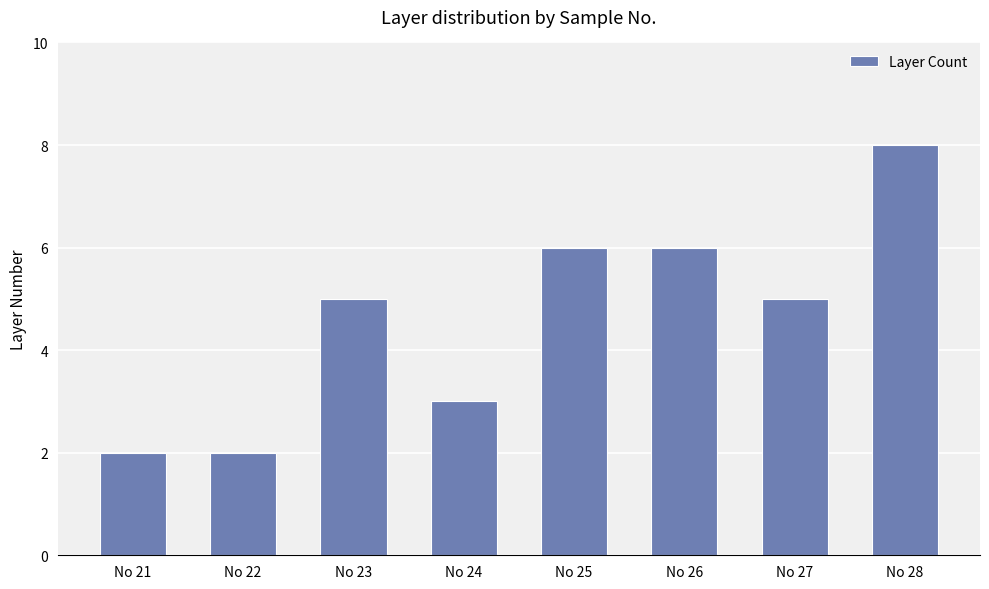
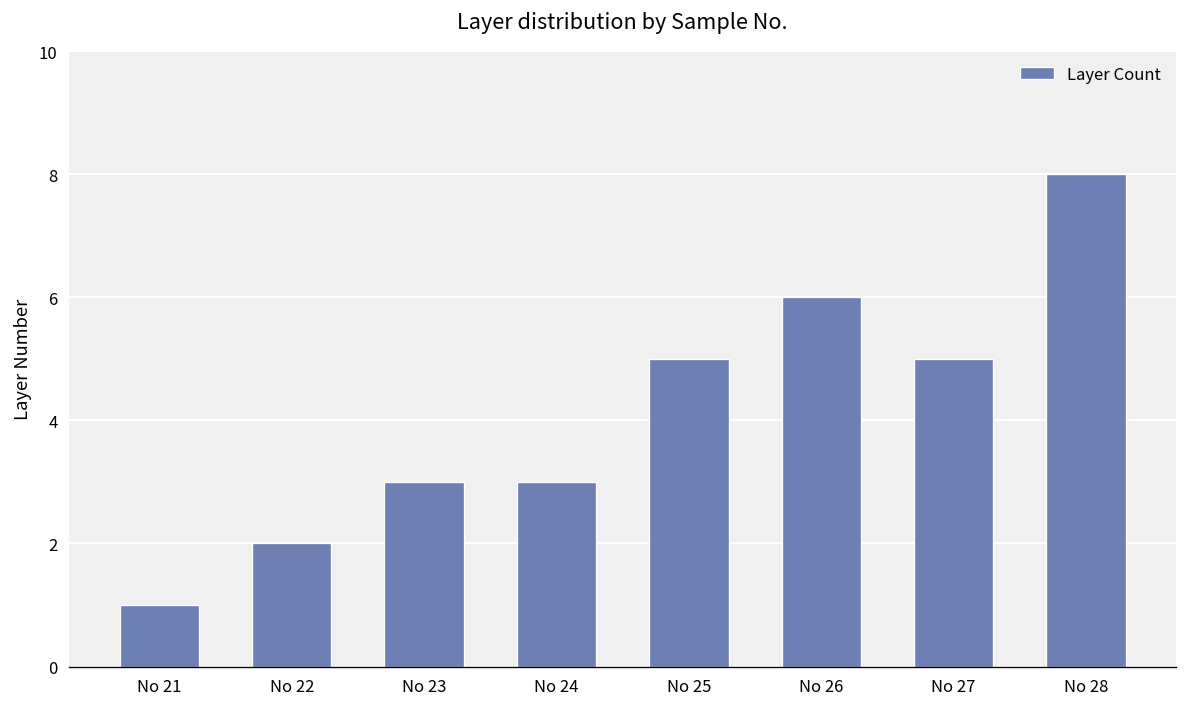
  {
-   "No 21": 2,
+   "No 21": 1,
    "No 22": 2,
-   "No 23": 5,
+   "No 23": 3,
    "No 24": 3,
-   "No 25": 6,
+   "No 25": 5,
    "No 26": 6,
    "No 27": 5,
    "No 28": 8
  }
